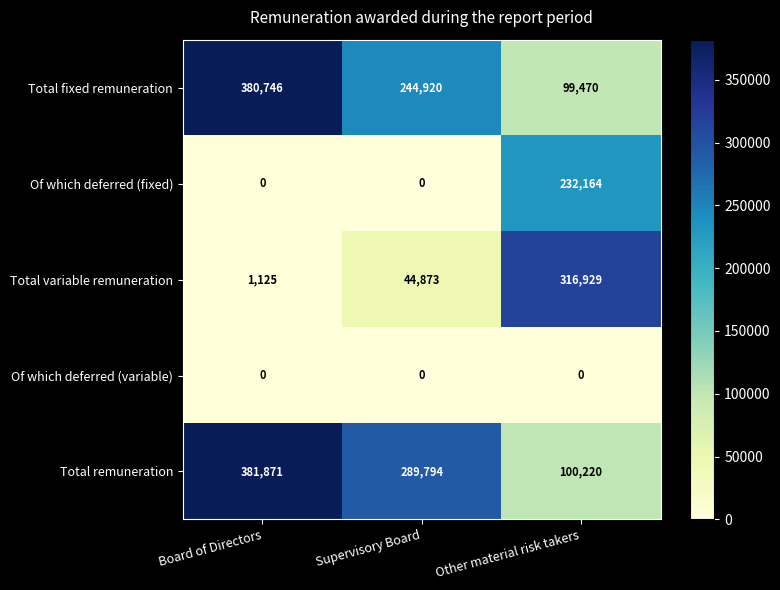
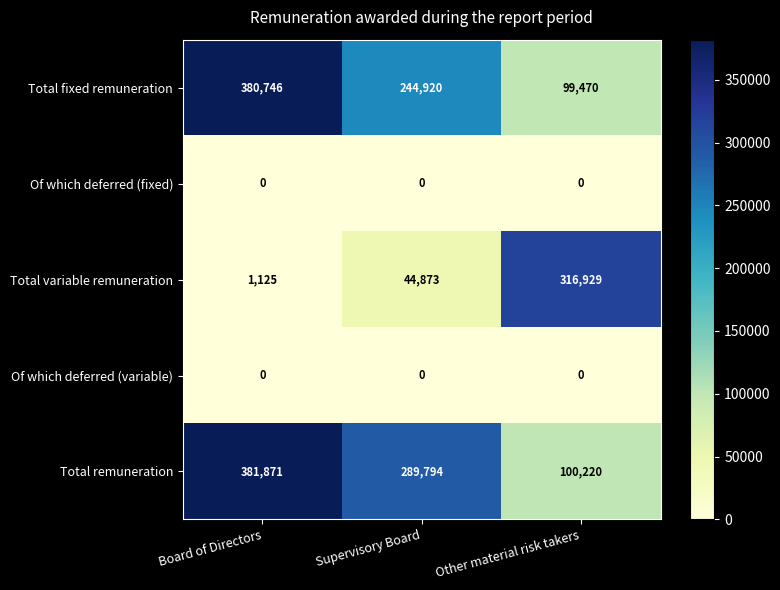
  {
    "Total fixed remuneration": {
      "Board of Directors": "380,746",
      "Supervisory Board": "244,920",
      "Other material risk takers": "99,470"
    },
    "Of which deferred (fixed)": {
      "Board of Directors": "0",
      "Supervisory Board": "0",
-     "Other material risk takers": "232,164"
+     "Other material risk takers": "0"
    },
    "Total variable remuneration": {
      "Board of Directors": "1,125",
      "Supervisory Board": "44,873",
      "Other material risk takers": "316,929"
    },
    "Of which deferred (variable)": {
      "Board of Directors": "0",
      "Supervisory Board": "0",
      "Other material risk takers": "0"
    },
    "Total remuneration": {
      "Board of Directors": "381,871",
      "Supervisory Board": "289,794",
      "Other material risk takers": "100,220"
    }
  }
